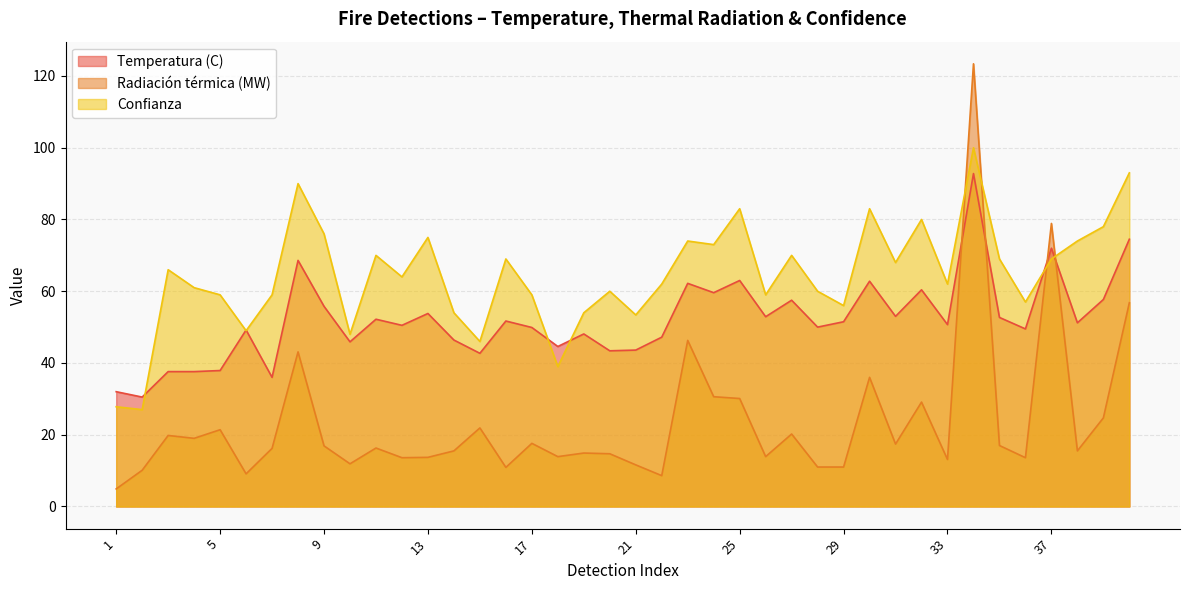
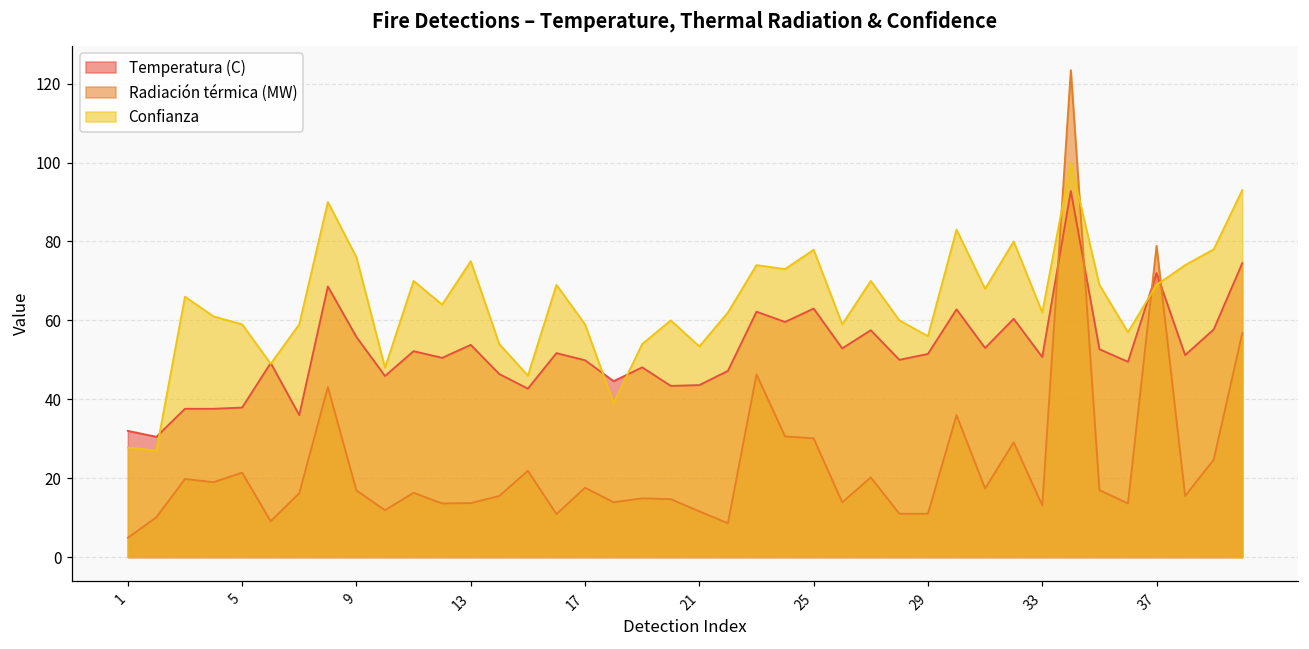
  {
    "Confianza": {
      "1": 28,
      "5": 59,
      "9": 76,
      "13": 75,
      "17": 59,
      "21": 53,
-     "25": 83,
+     "25": 78,
      "29": 56,
      "33": 62,
      "37": 69
    }
  }
